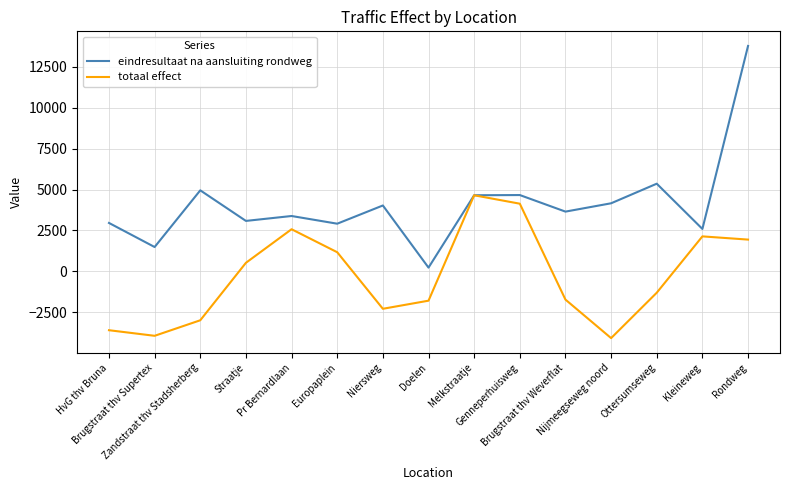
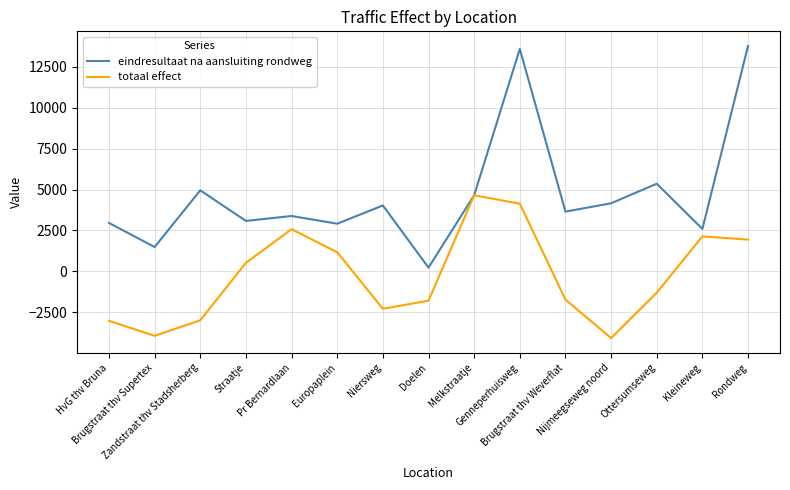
  {
    "eindresultaat na aansluiting rondweg": {
      "HvG thv Bruna": 3000,
      "Brugstraat thv Supertex": 1500,
      "Zandstraat thv Stadsherberg": 5000,
      "Straatje": 3100,
      "Pr Bernardlaan": 3400,
      "Europaplein": 2900,
      "Niersweg": 4000,
      "Doelen": 200,
-     "Genneperhuisweg": 4700,
+     "Genneperhuisweg": 13600,
      "Brugstraat thv Weverflat": 3700,
      "Nijmeegseweg noord": 4200,
      "Ottersumseweg": 5400,
      "Kleineweg": 2600,
      "Rondweg": 13800
    },
    "totaal effect": {
-     "HvG thv Bruna": -3600,
+     "HvG thv Bruna": -3000,
      "Brugstraat thv Supertex": -3900,
      "Zandstraat thv Stadsherberg": -3000,
      "Straatje": 500,
      "Pr Bernardlaan": 2600,
      "Europaplein": 1200,
      "Niersweg": -2300,
      "Doelen": -1800,
      "Genneperhuisweg": 4100,
      "Brugstraat thv Weverflat": -1700,
      "Nijmeegseweg noord": -4100,
      "Ottersumseweg": -1300,
      "Kleineweg": 2100,
      "Rondweg": 1900
    }
  }
